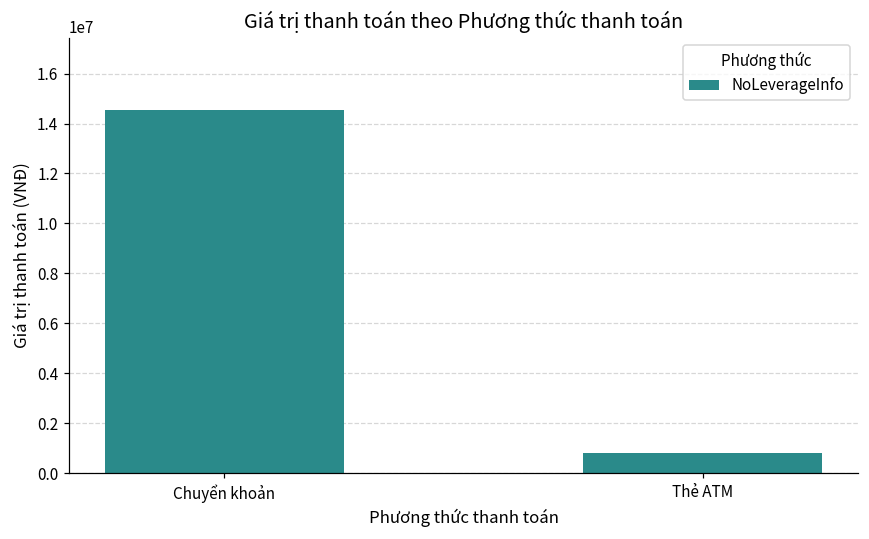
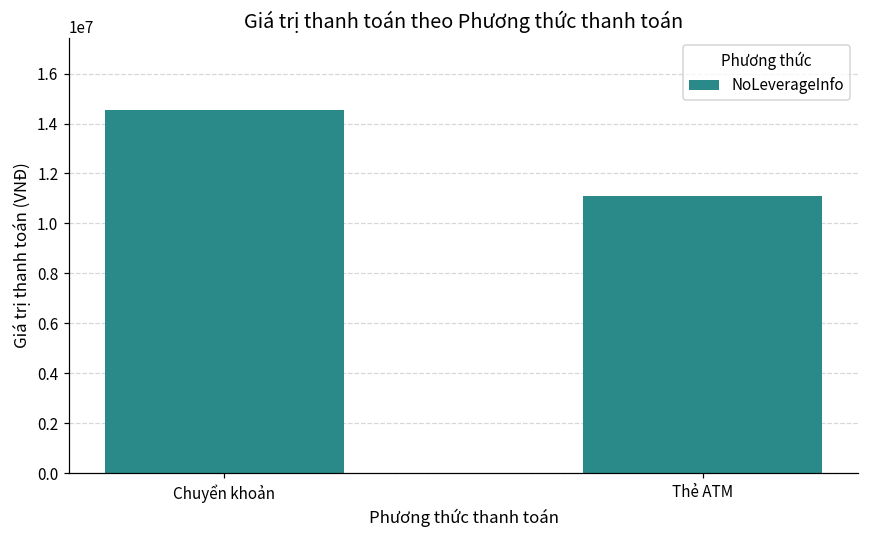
  {
    "Chuyển khoản": 14500000,
-   "Thẻ ATM": 800000
+   "Thẻ ATM": 11100000
  }
